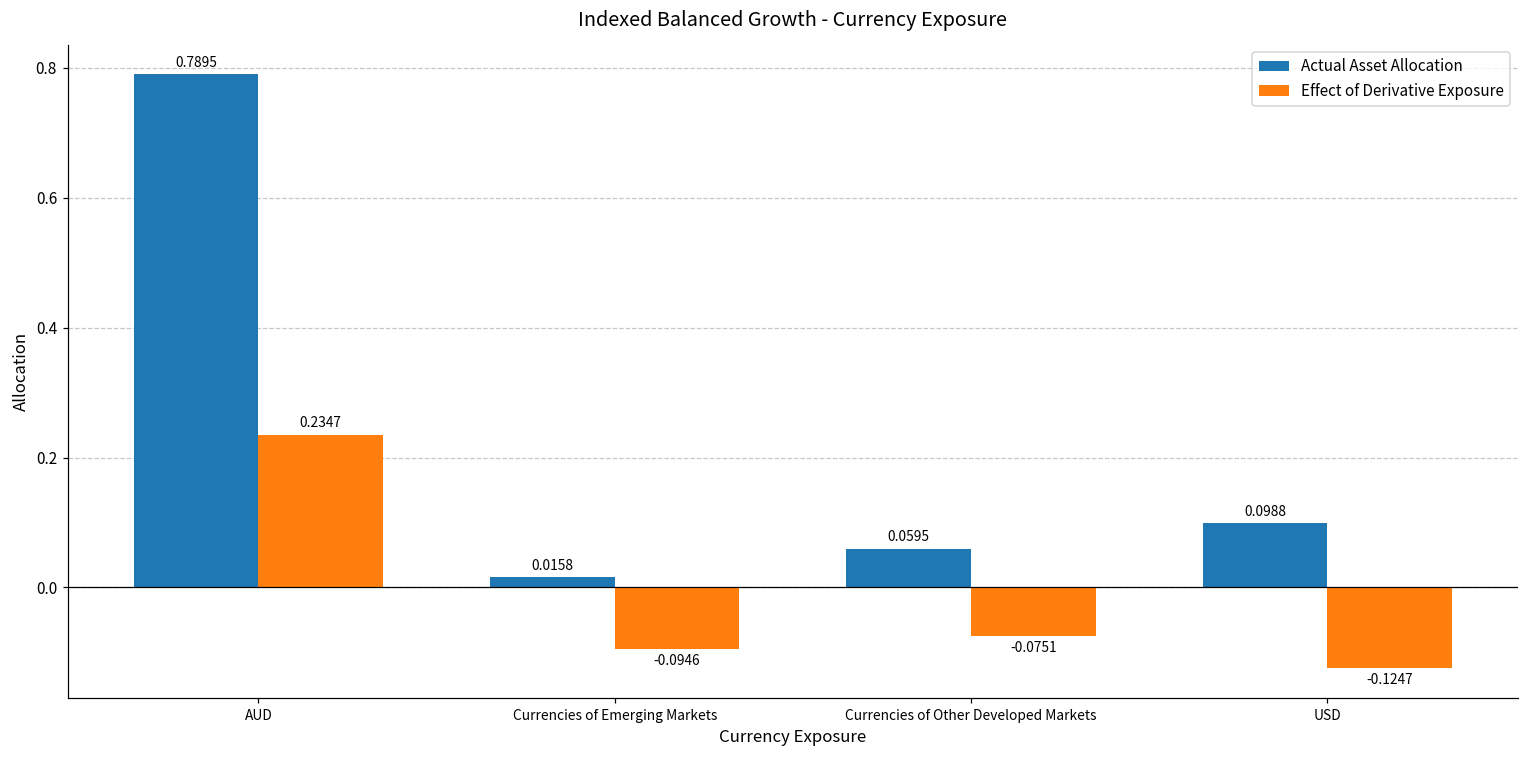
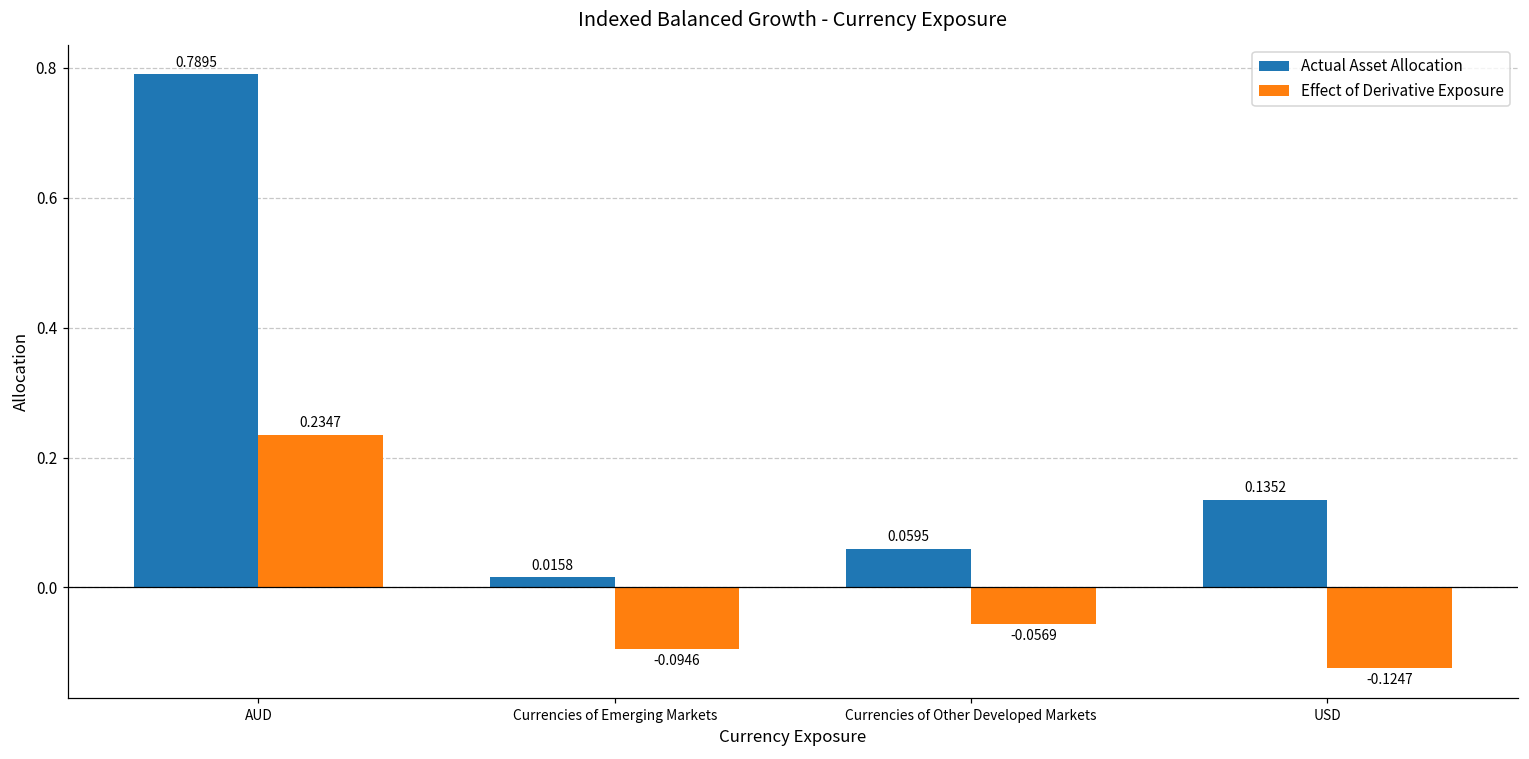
  {
    "Actual Asset Allocation": {
      "AUD": 0.7895,
      "Currencies of Emerging Markets": 0.0158,
      "Currencies of Other Developed Markets": 0.0595,
-     "USD": 0.0988
+     "USD": 0.1352
    },
    "Effect of Derivative Exposure": {
      "AUD": 0.2347,
      "Currencies of Emerging Markets": -0.0946,
-     "Currencies of Other Developed Markets": -0.0751,
+     "Currencies of Other Developed Markets": -0.0569,
      "USD": -0.1247
    }
  }
